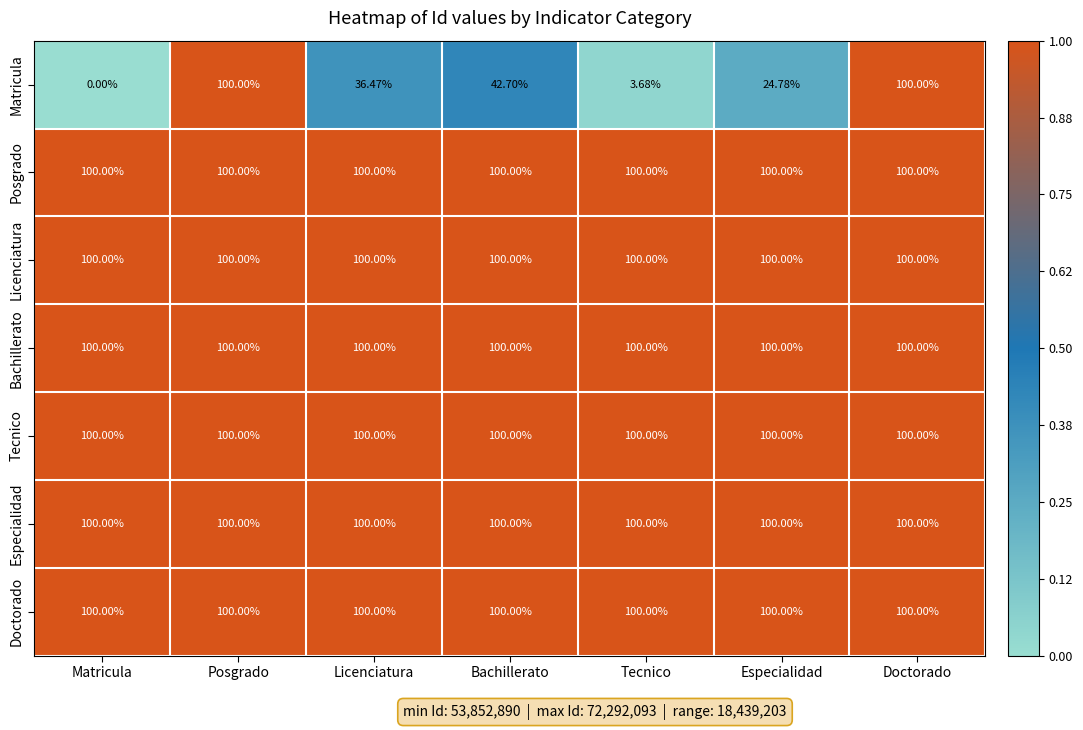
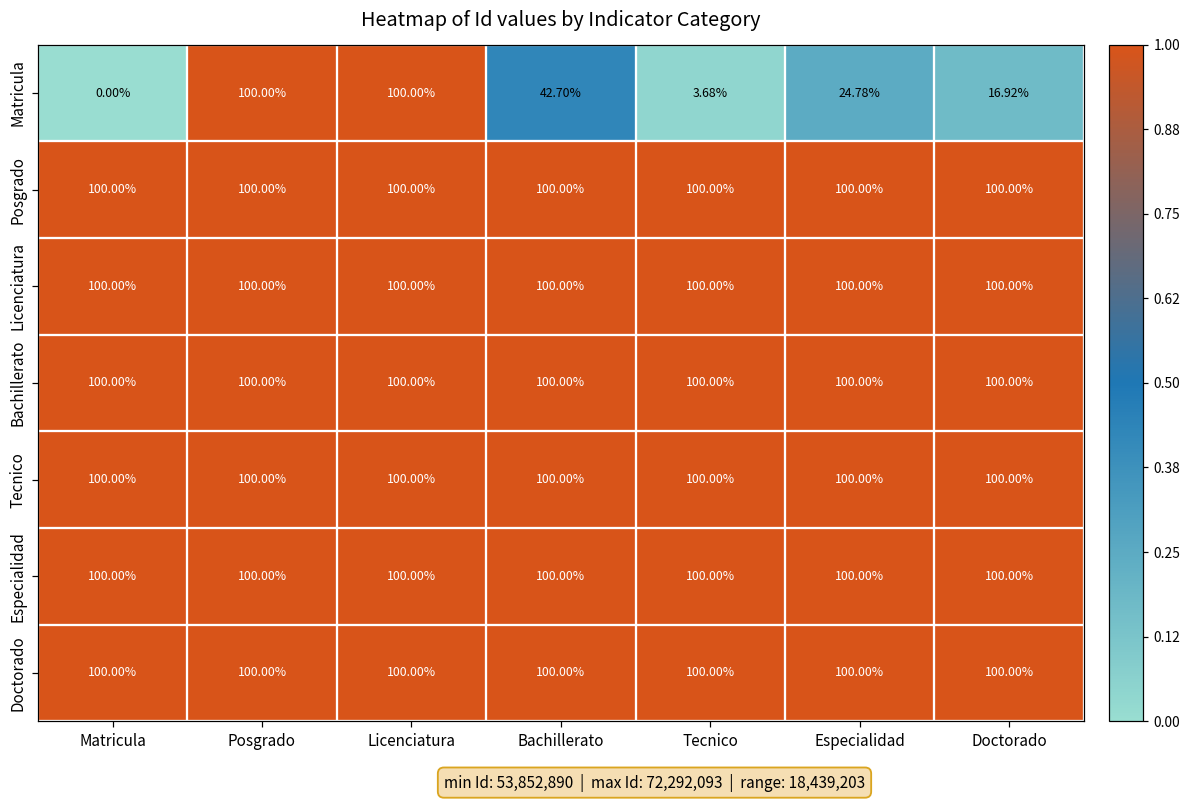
  {
    "Matricula": {
      "Matricula": "0.00%",
      "Posgrado": "100.00%",
-     "Licenciatura": "36.47%",
+     "Licenciatura": "100.00%",
      "Bachillerato": "42.70%",
      "Tecnico": "3.68%",
      "Especialidad": "24.78%",
-     "Doctorado": "100.00%"
+     "Doctorado": "16.92%"
    },
    "Posgrado": {
      "Matricula": "100.00%",
      "Posgrado": "100.00%",
      "Licenciatura": "100.00%",
      "Bachillerato": "100.00%",
      "Tecnico": "100.00%",
      "Especialidad": "100.00%",
      "Doctorado": "100.00%"
    },
    "Licenciatura": {
      "Matricula": "100.00%",
      "Posgrado": "100.00%",
      "Licenciatura": "100.00%",
      "Bachillerato": "100.00%",
      "Tecnico": "100.00%",
      "Especialidad": "100.00%",
      "Doctorado": "100.00%"
    },
    "Bachillerato": {
      "Matricula": "100.00%",
      "Posgrado": "100.00%",
      "Licenciatura": "100.00%",
      "Bachillerato": "100.00%",
      "Tecnico": "100.00%",
      "Especialidad": "100.00%",
      "Doctorado": "100.00%"
    },
    "Tecnico": {
      "Matricula": "100.00%",
      "Posgrado": "100.00%",
      "Licenciatura": "100.00%",
      "Bachillerato": "100.00%",
      "Tecnico": "100.00%",
      "Especialidad": "100.00%",
      "Doctorado": "100.00%"
    },
    "Especialidad": {
      "Matricula": "100.00%",
      "Posgrado": "100.00%",
      "Licenciatura": "100.00%",
      "Bachillerato": "100.00%",
      "Tecnico": "100.00%",
      "Especialidad": "100.00%",
      "Doctorado": "100.00%"
    },
    "Doctorado": {
      "Matricula": "100.00%",
      "Posgrado": "100.00%",
      "Licenciatura": "100.00%",
      "Bachillerato": "100.00%",
      "Tecnico": "100.00%",
      "Especialidad": "100.00%",
      "Doctorado": "100.00%"
    }
  }
